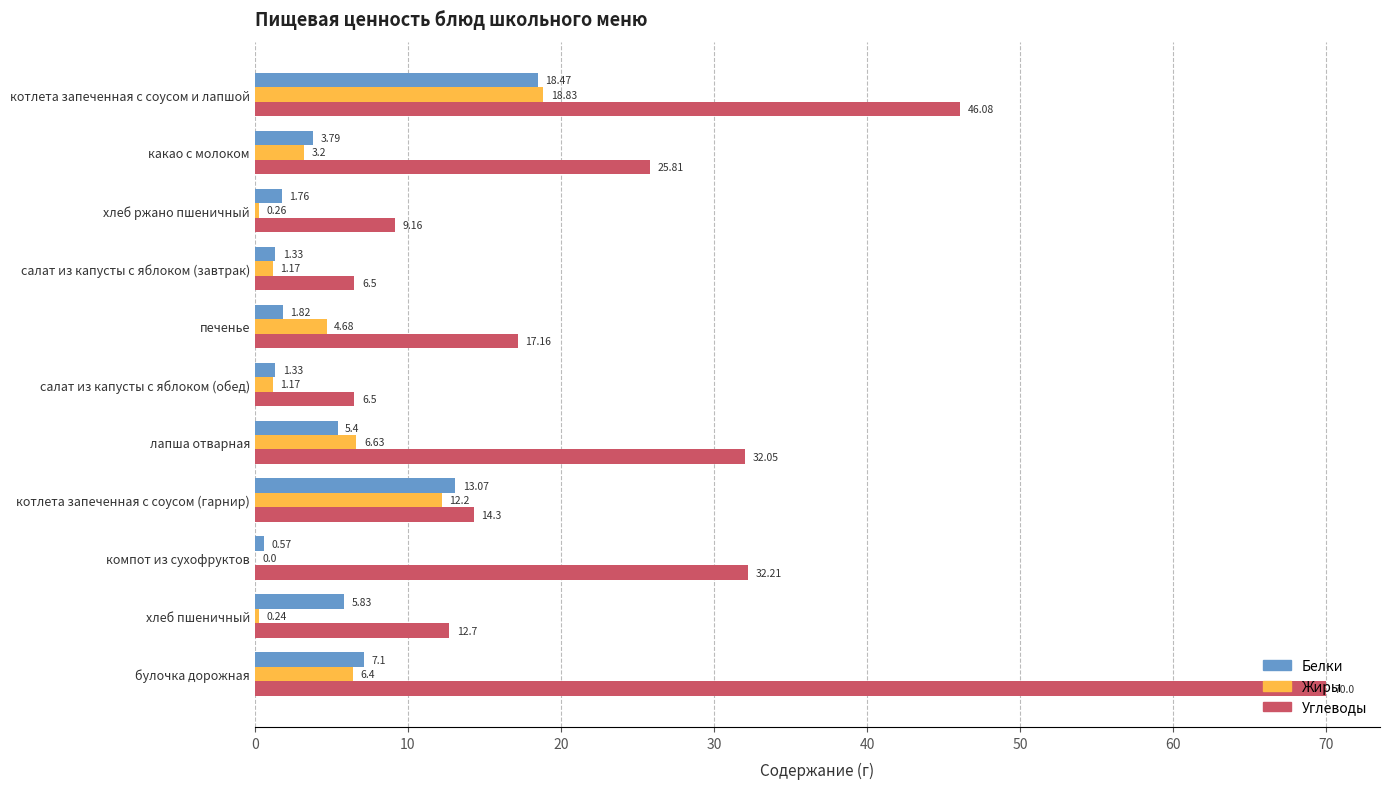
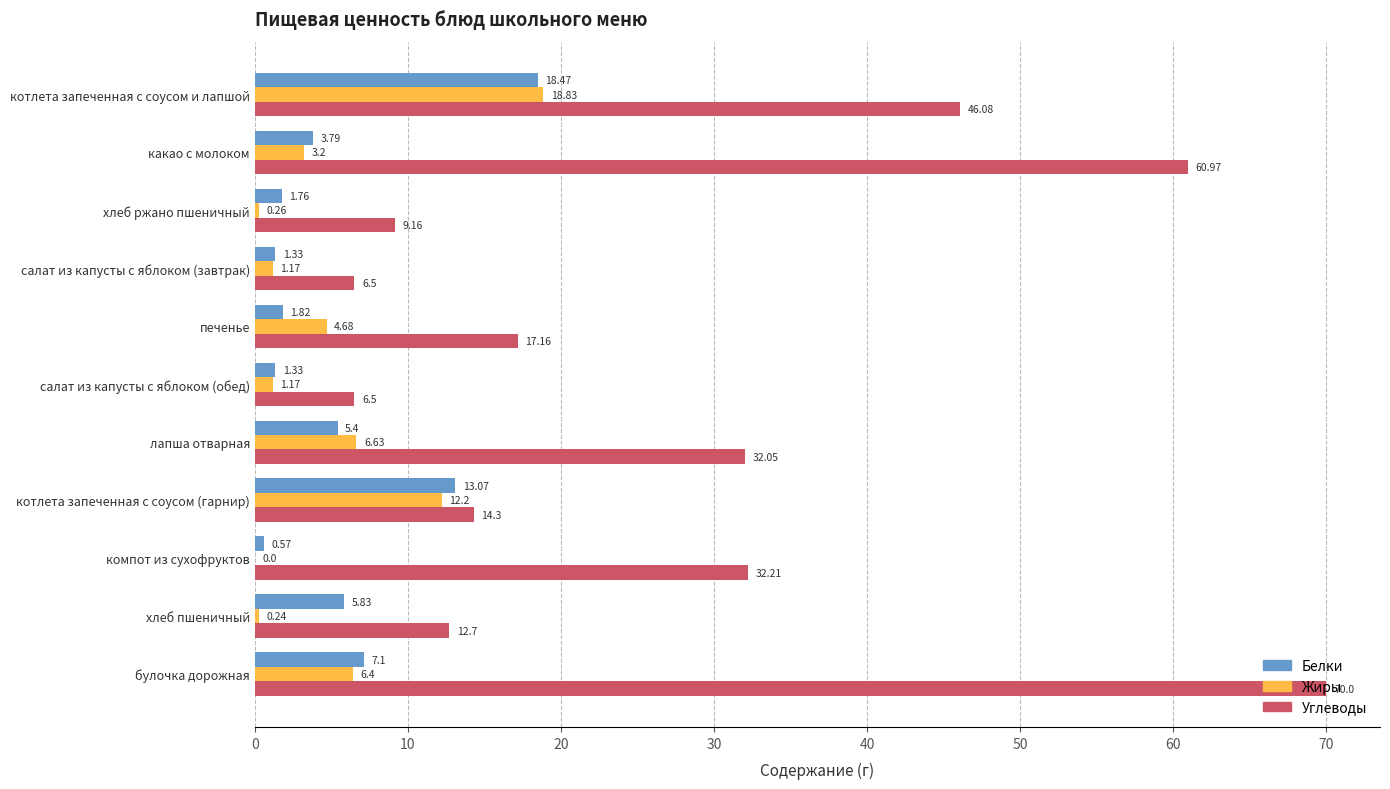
  {
    "Белки": {
      "котлета запеченная с соусом и лапшой": 18.47,
      "какао с молоком": 3.79,
      "хлеб ржано пшеничный": 1.76,
      "салат из капусты с яблоком (завтрак)": 1.33,
      "печенье": 1.82,
      "салат из капусты с яблоком (обед)": 1.33,
      "лапша отварная": 5.4,
      "котлета запеченная с соусом (гарнир)": 13.07,
      "компот из сухофруктов": 0.57,
      "хлеб пшеничный": 5.83,
      "булочка дорожная": 7.1
    },
    "Жиры": {
      "котлета запеченная с соусом и лапшой": 18.83,
      "какао с молоком": 3.2,
      "хлеб ржано пшеничный": 0.26,
      "салат из капусты с яблоком (завтрак)": 1.17,
      "печенье": 4.68,
      "салат из капусты с яблоком (обед)": 1.17,
      "лапша отварная": 6.63,
      "котлета запеченная с соусом (гарнир)": 12.2,
      "компот из сухофруктов": 0.0,
      "хлеб пшеничный": 0.24,
      "булочка дорожная": 6.4
    },
    "Углеводы": {
      "котлета запеченная с соусом и лапшой": 46.08,
-     "какао с молоком": 25.81,
+     "какао с молоком": 60.97,
      "хлеб ржано пшеничный": 9.16,
      "салат из капусты с яблоком (завтрак)": 6.5,
      "печенье": 17.16,
      "салат из капусты с яблоком (обед)": 6.5,
      "лапша отварная": 32.05,
      "котлета запеченная с соусом (гарнир)": 14.3,
      "компот из сухофруктов": 32.21,
      "хлеб пшеничный": 12.7,
      "булочка дорожная": 70.0
    }
  }
